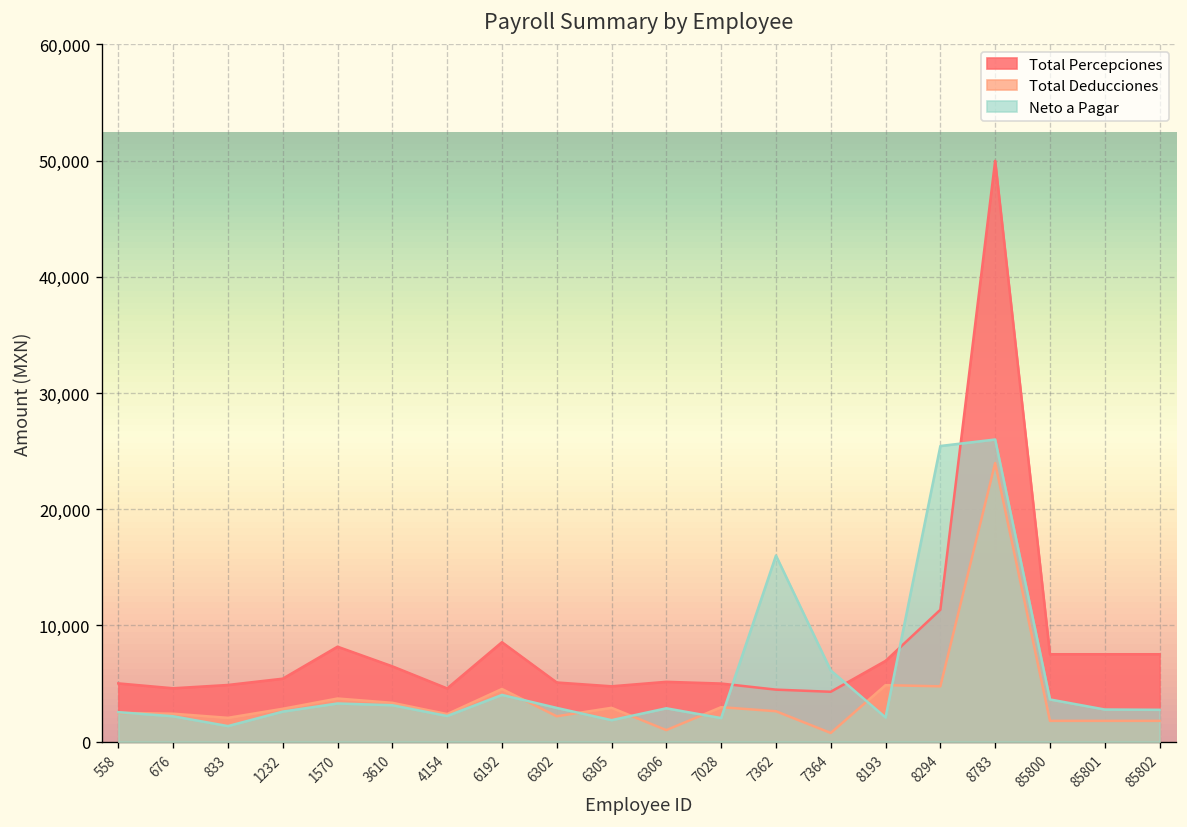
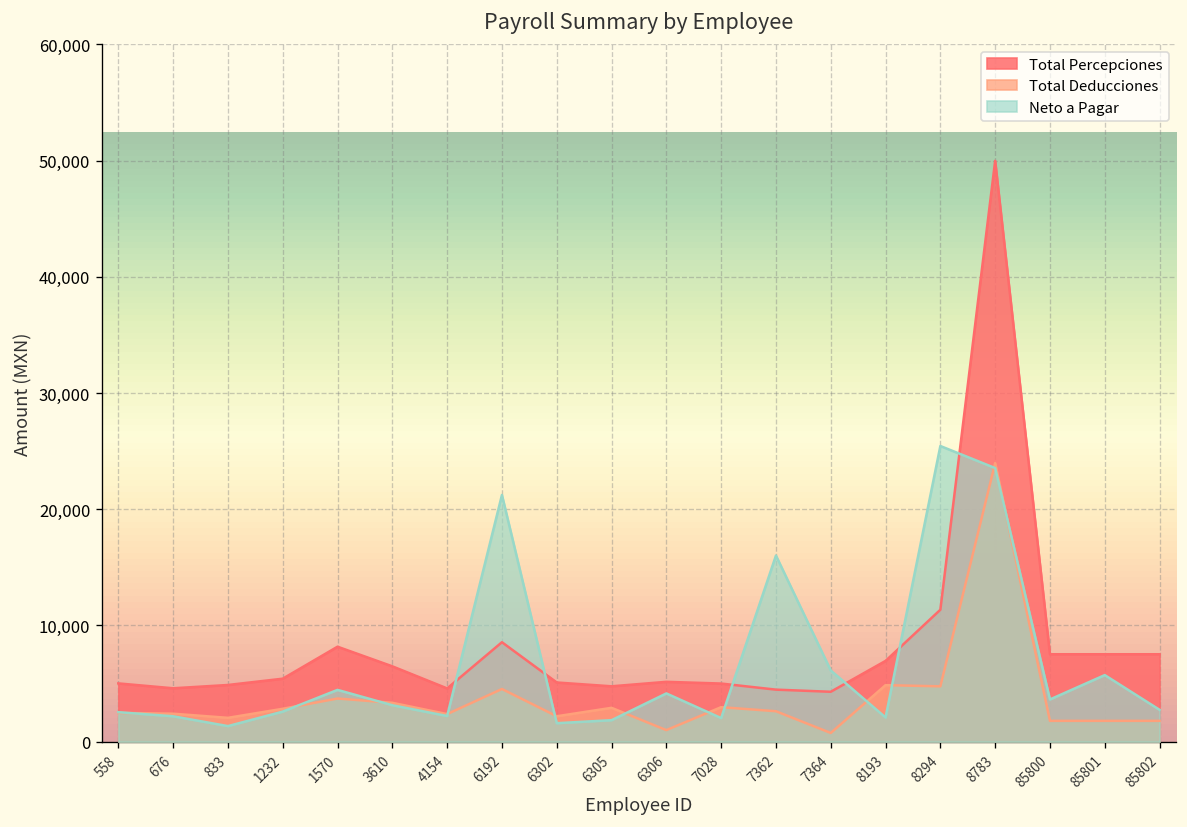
  {
    "Neto a Pagar": {
      "833": "1,000",
-     "1570": "3,000",
-     "6192": "4,000",
-     "6302": "3,000",
+     "1570": "4,000",
+     "6192": "21,000",
+     "6302": "2,000",
      "6305": "2,000",
-     "6306": "3,000",
+     "6306": "4,000",
      "7028": "2,000",
      "7362": "16,000",
      "7364": "6,000",
      "8193": "2,000",
      "8294": "25,000",
-     "8783": "26,000",
+     "8783": "24,000",
      "85800": "4,000",
-     "85801": "3,000",
+     "85801": "6,000",
      "85802": "3,000"
    }
  }
